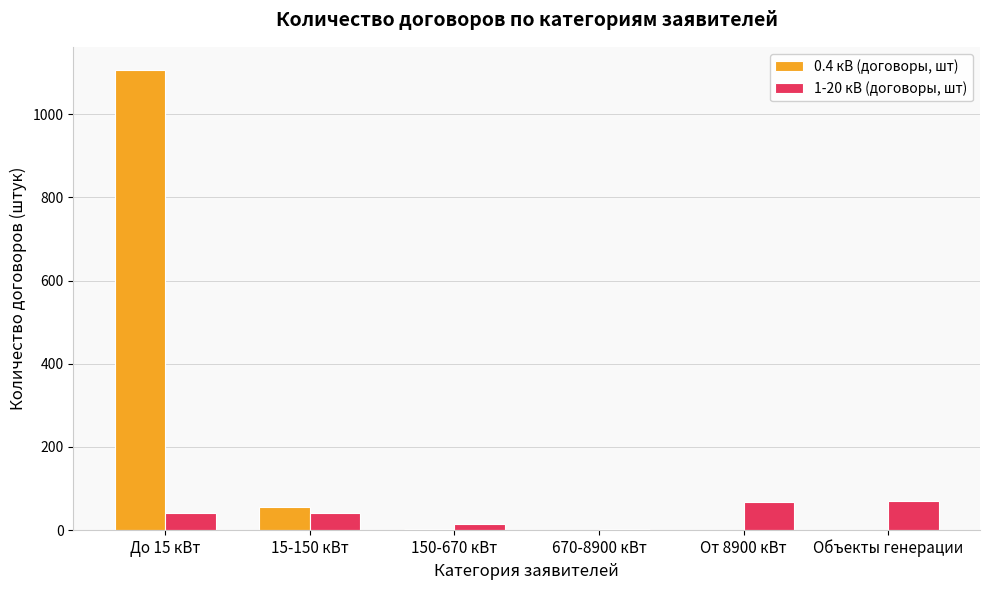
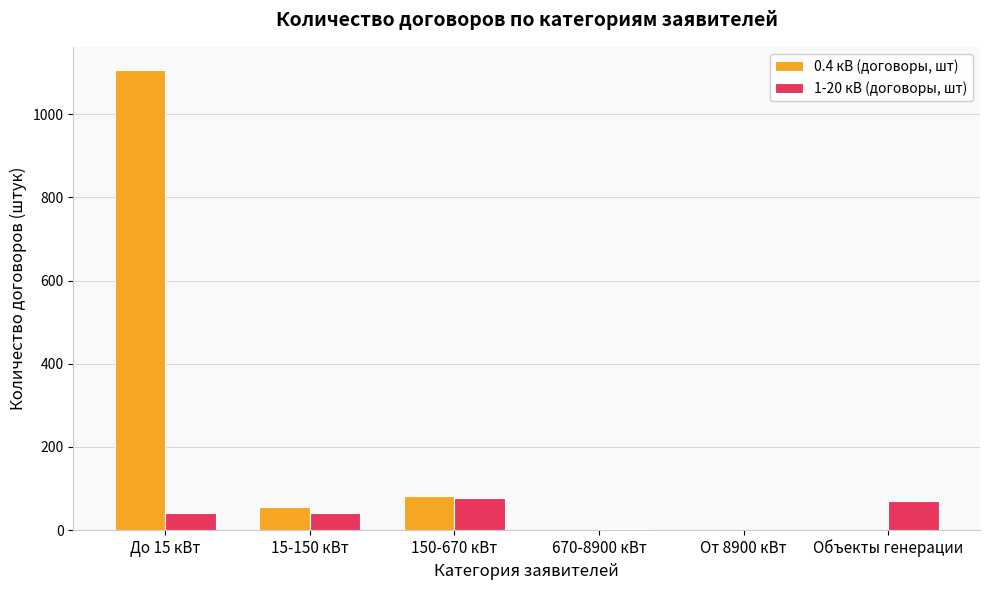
  {
    "0.4 кВ (договоры, шт)": {
      "До 15 кВт": 1110,
      "15-150 кВт": 60,
-     "150-670 кВт": 0,
+     "150-670 кВт": 80,
      "670-8900 кВт": 0,
      "От 8900 кВт": 0,
      "Объекты генерации": 0
    },
    "1-20 кВ (договоры, шт)": {
      "До 15 кВт": 40,
      "15-150 кВт": 40,
-     "150-670 кВт": 20,
-     "От 8900 кВт": 70,
+     "150-670 кВт": 80,
+     "От 8900 кВт": 0,
      "Объекты генерации": 70
    }
  }
